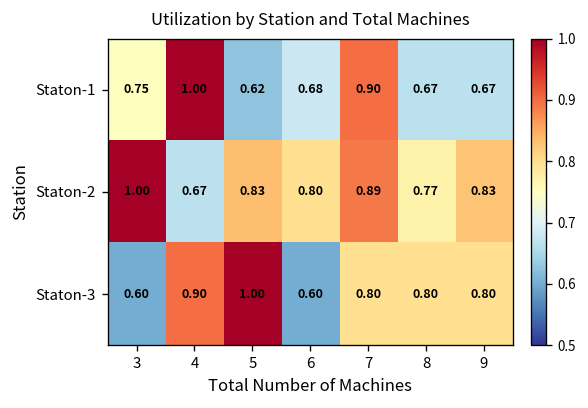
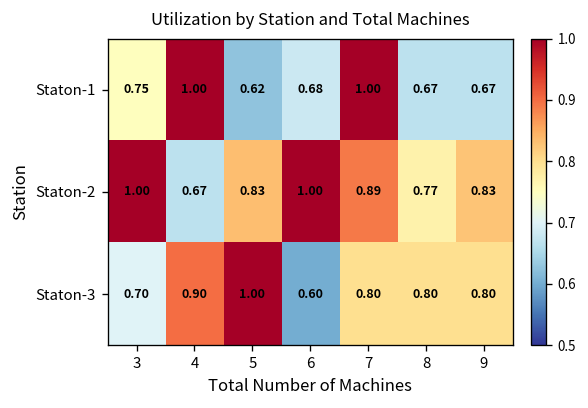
  {
    "Staton-1": {
      "3": 0.75,
      "4": 1.00,
      "5": 0.62,
      "6": 0.68,
-     "7": 0.90,
+     "7": 1.00,
      "8": 0.67,
      "9": 0.67
    },
    "Staton-2": {
      "3": 1.00,
      "4": 0.67,
      "5": 0.83,
-     "6": 0.80,
+     "6": 1.00,
      "7": 0.89,
      "8": 0.77,
      "9": 0.83
    },
    "Staton-3": {
-     "3": 0.60,
+     "3": 0.70,
      "4": 0.90,
      "5": 1.00,
      "6": 0.60,
      "7": 0.80,
      "8": 0.80,
      "9": 0.80
    }
  }
